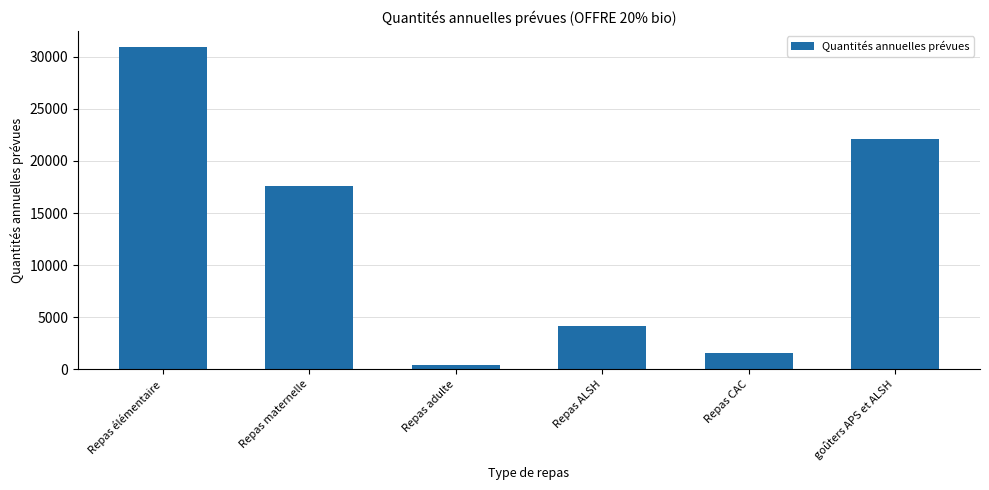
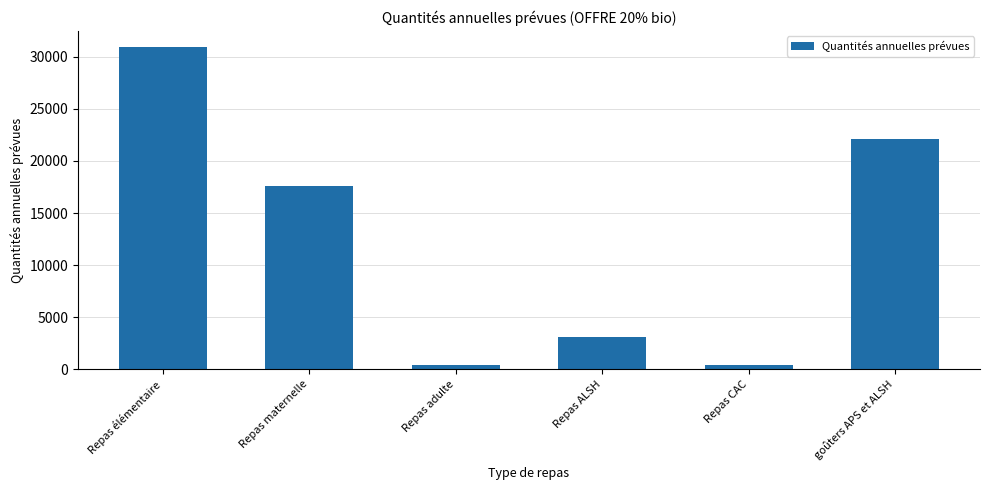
  {
    "Repas élémentaire": 31000,
    "Repas maternelle": 17600,
    "Repas adulte": 400,
-   "Repas ALSH": 4200,
-   "Repas CAC": 1600,
+   "Repas ALSH": 3100,
+   "Repas CAC": 400,
    "goûters APS et ALSH": 22100
  }
